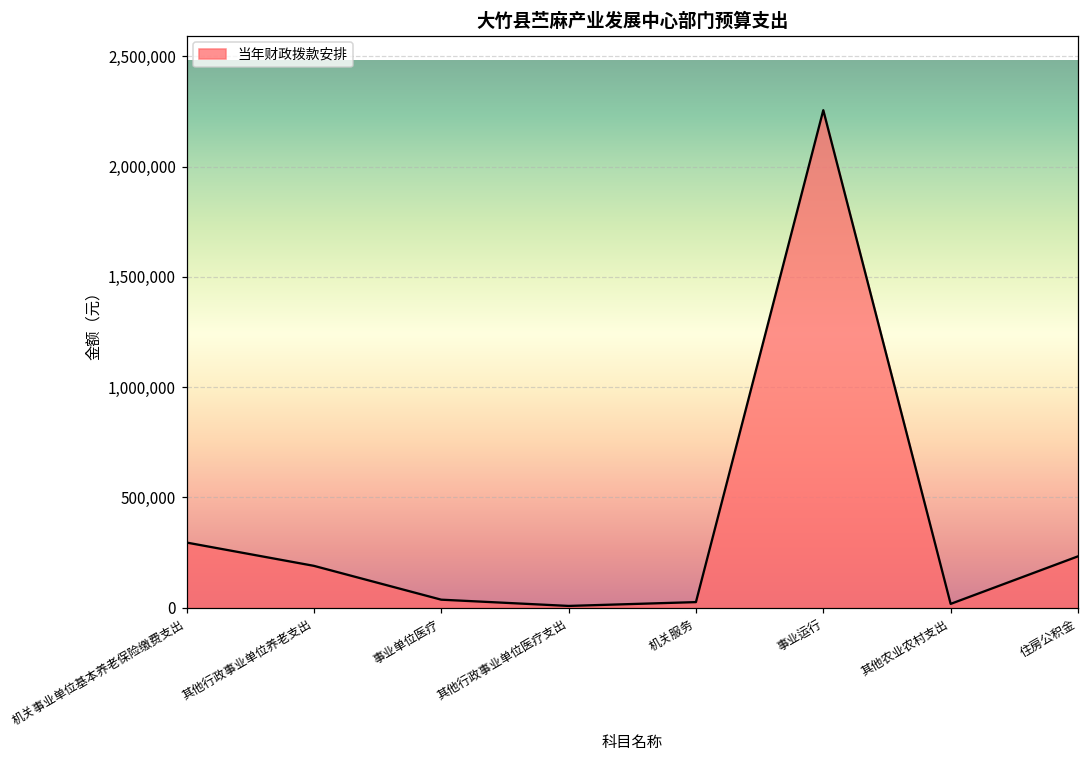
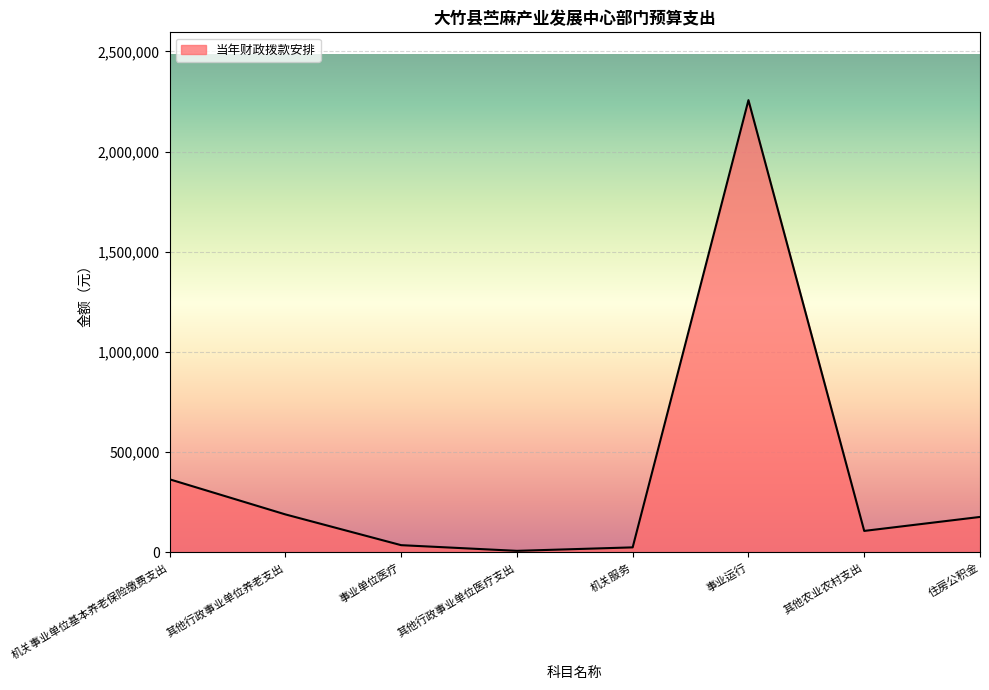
  {
-   "机关事业单位基本养老保险缴费支出": "300,000",
+   "机关事业单位基本养老保险缴费支出": "360,000",
    "其他行政事业单位养老支出": "190,000",
    "事业单位医疗": "40,000",
    "其他行政事业单位医疗支出": "10,000",
    "机关服务": "20,000",
    "事业运行": "2,260,000",
-   "其他农业农村支出": "20,000",
-   "住房公积金": "230,000"
+   "其他农业农村支出": "110,000",
+   "住房公积金": "180,000"
  }
